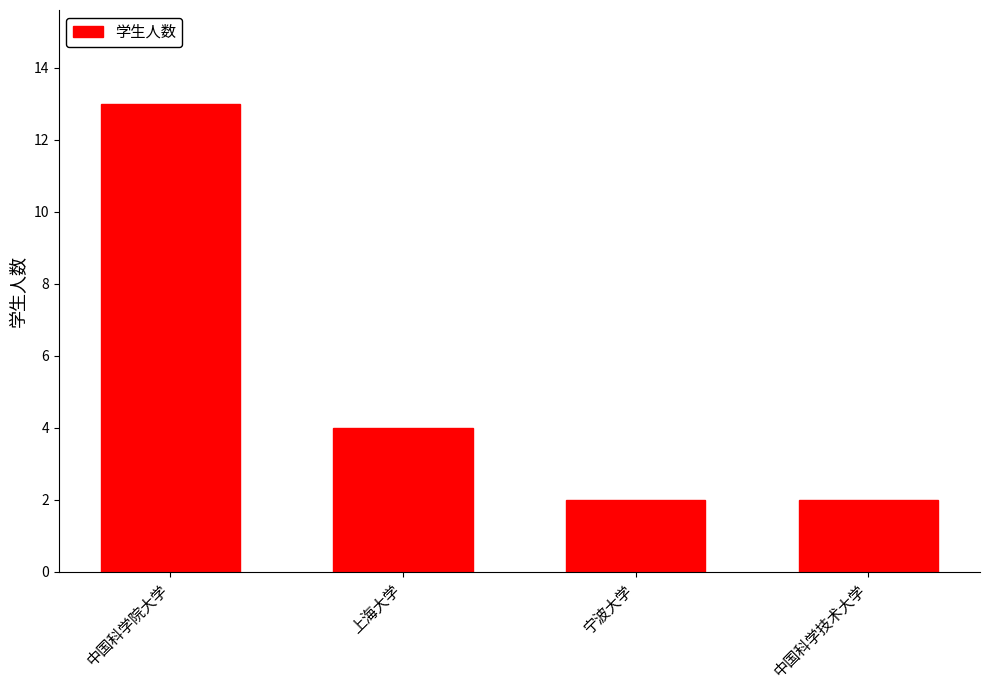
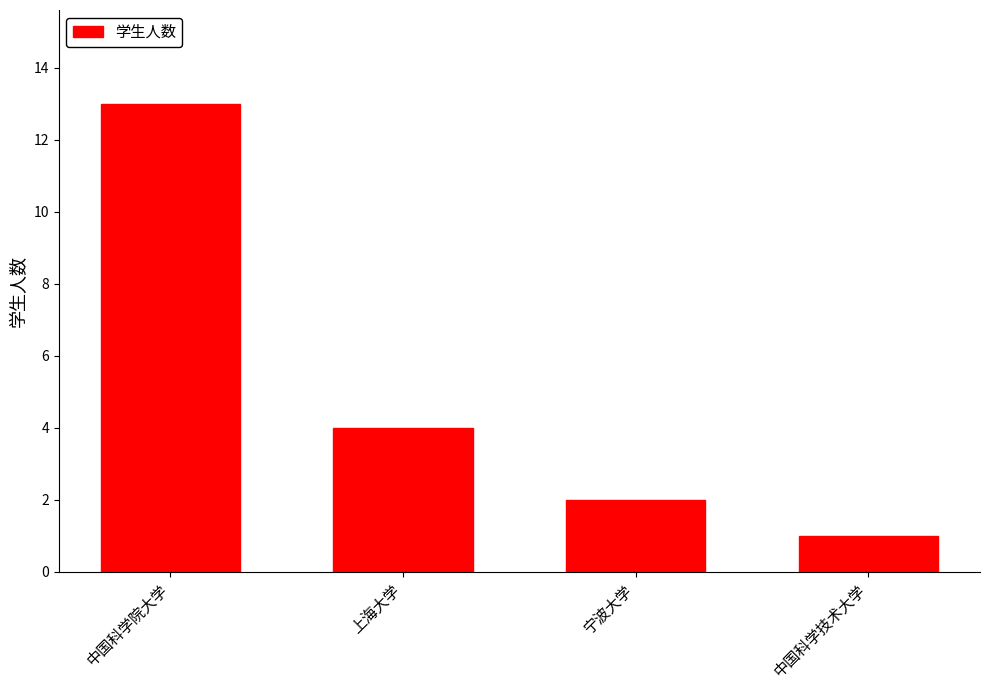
  {
    "中国科学院大学": 13,
    "上海大学": 4,
    "宁波大学": 2,
-   "中国科学技术大学": 2
+   "中国科学技术大学": 1
  }
